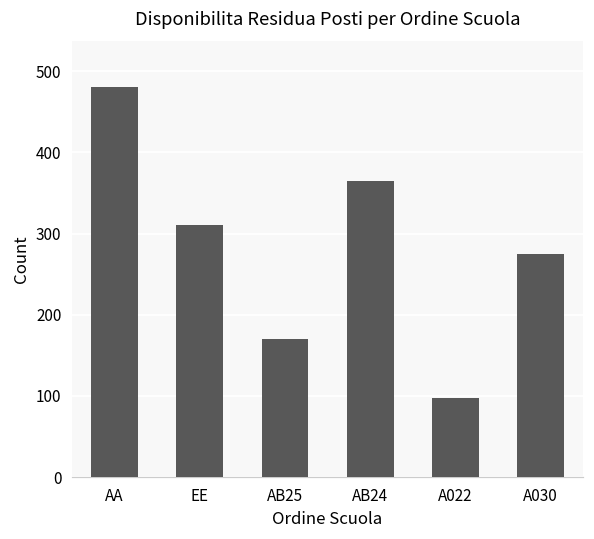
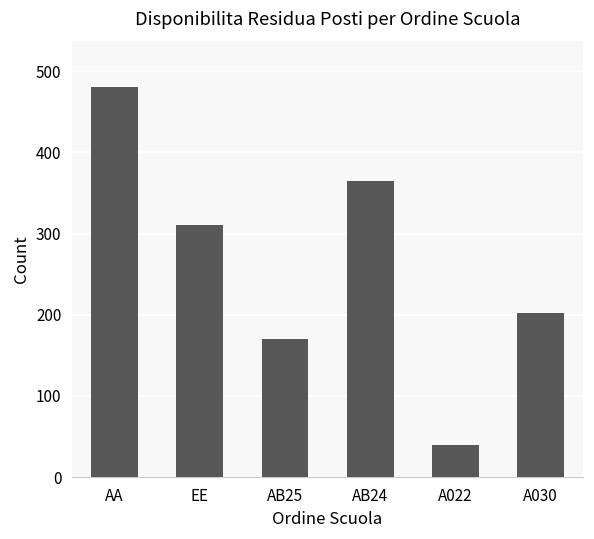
  {
    "AA": 480,
    "EE": 310,
    "AB25": 170,
    "AB24": 370,
-   "A022": 100,
-   "A030": 280
+   "A022": 40,
+   "A030": 200
  }
